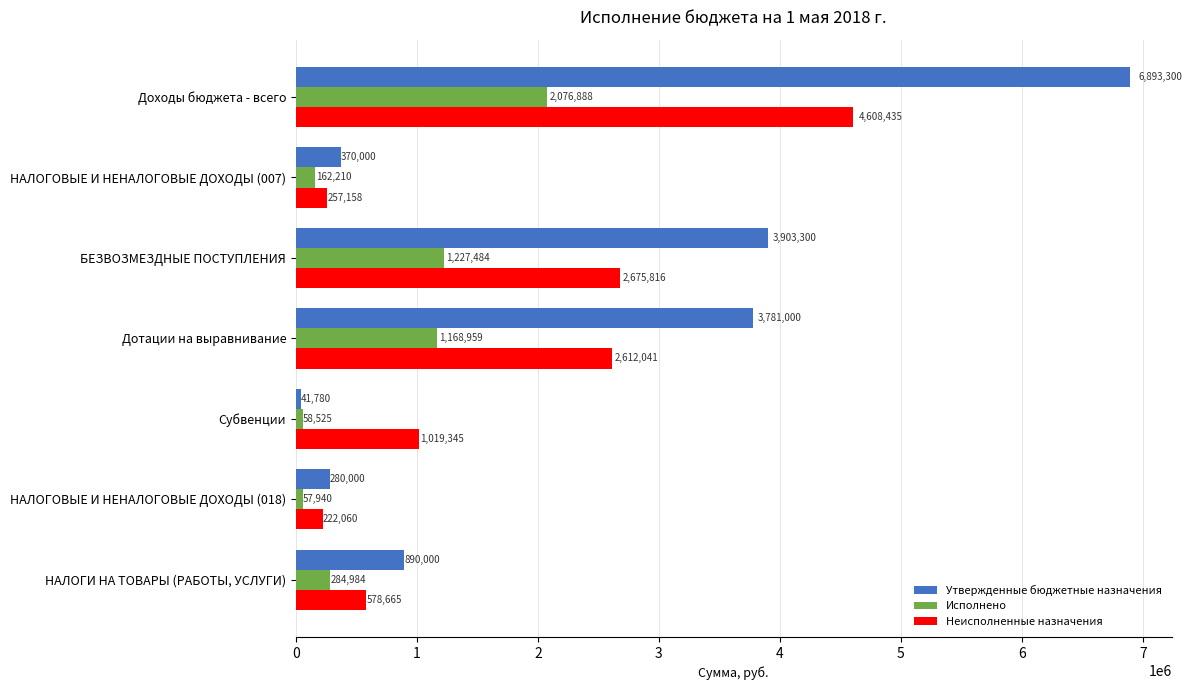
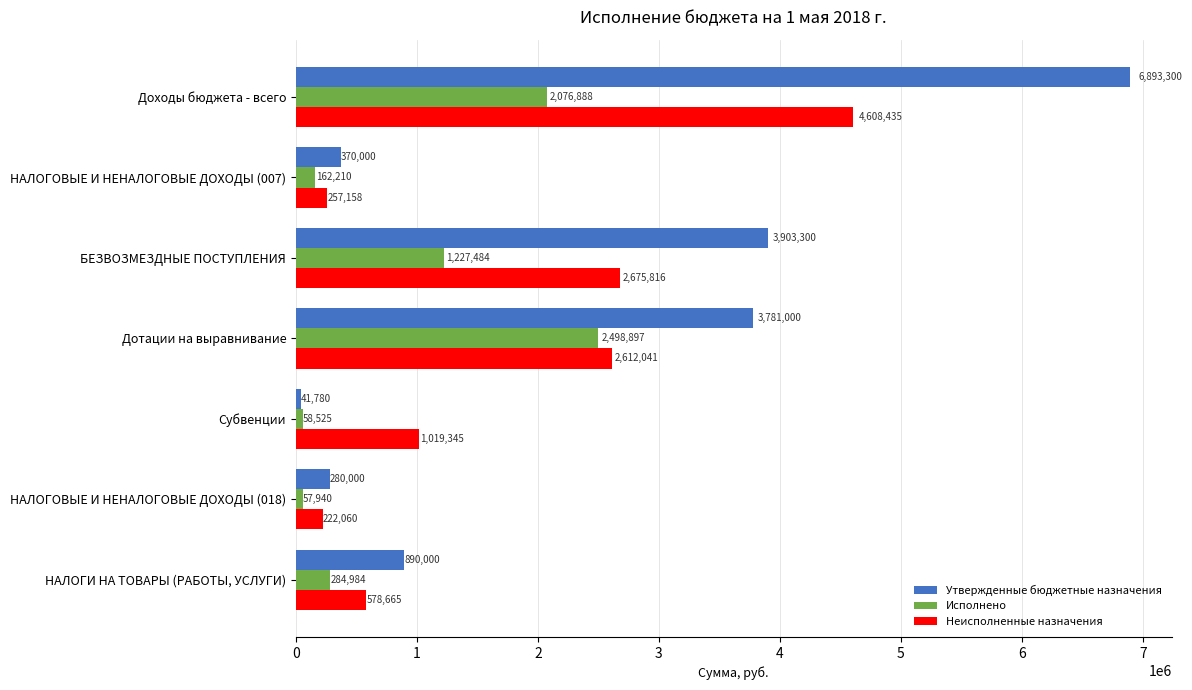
  {
    "Утвержденные бюджетные назначения": {
      "Доходы бюджета - всего": "6,893,300",
      "НАЛОГОВЫЕ И НЕНАЛОГОВЫЕ ДОХОДЫ (007)": "370,000",
      "БЕЗВОЗМЕЗДНЫЕ ПОСТУПЛЕНИЯ": "3,903,300",
      "Дотации на выравнивание": "3,781,000",
      "Субвенции": "41,780",
      "НАЛОГОВЫЕ И НЕНАЛОГОВЫЕ ДОХОДЫ (018)": "280,000",
      "НАЛОГИ НА ТОВАРЫ (РАБОТЫ, УСЛУГИ)": "890,000"
    },
    "Исполнено": {
      "Доходы бюджета - всего": "2,076,888",
      "НАЛОГОВЫЕ И НЕНАЛОГОВЫЕ ДОХОДЫ (007)": "162,210",
      "БЕЗВОЗМЕЗДНЫЕ ПОСТУПЛЕНИЯ": "1,227,484",
-     "Дотации на выравнивание": "1,168,959",
+     "Дотации на выравнивание": "2,498,897",
      "Субвенции": "58,525",
      "НАЛОГОВЫЕ И НЕНАЛОГОВЫЕ ДОХОДЫ (018)": "57,940",
      "НАЛОГИ НА ТОВАРЫ (РАБОТЫ, УСЛУГИ)": "284,984"
    },
    "Неисполненные назначения": {
      "Доходы бюджета - всего": "4,608,435",
      "НАЛОГОВЫЕ И НЕНАЛОГОВЫЕ ДОХОДЫ (007)": "257,158",
      "БЕЗВОЗМЕЗДНЫЕ ПОСТУПЛЕНИЯ": "2,675,816",
      "Дотации на выравнивание": "2,612,041",
      "Субвенции": "1,019,345",
      "НАЛОГОВЫЕ И НЕНАЛОГОВЫЕ ДОХОДЫ (018)": "222,060",
      "НАЛОГИ НА ТОВАРЫ (РАБОТЫ, УСЛУГИ)": "578,665"
    }
  }
